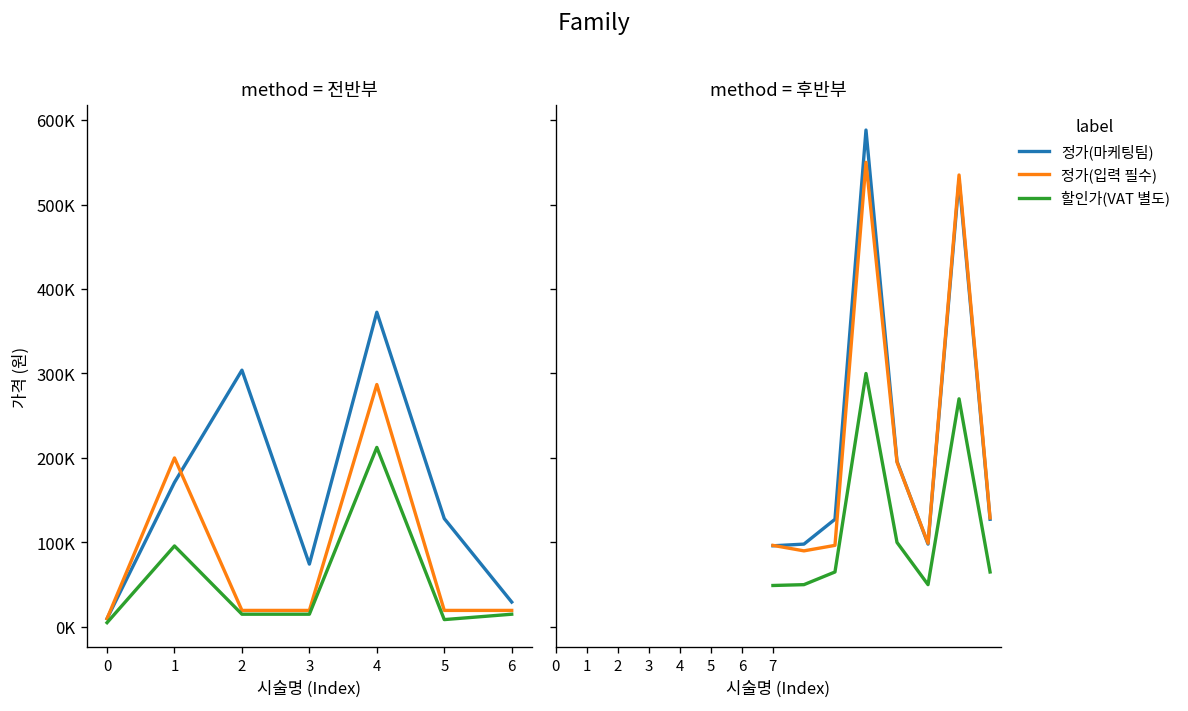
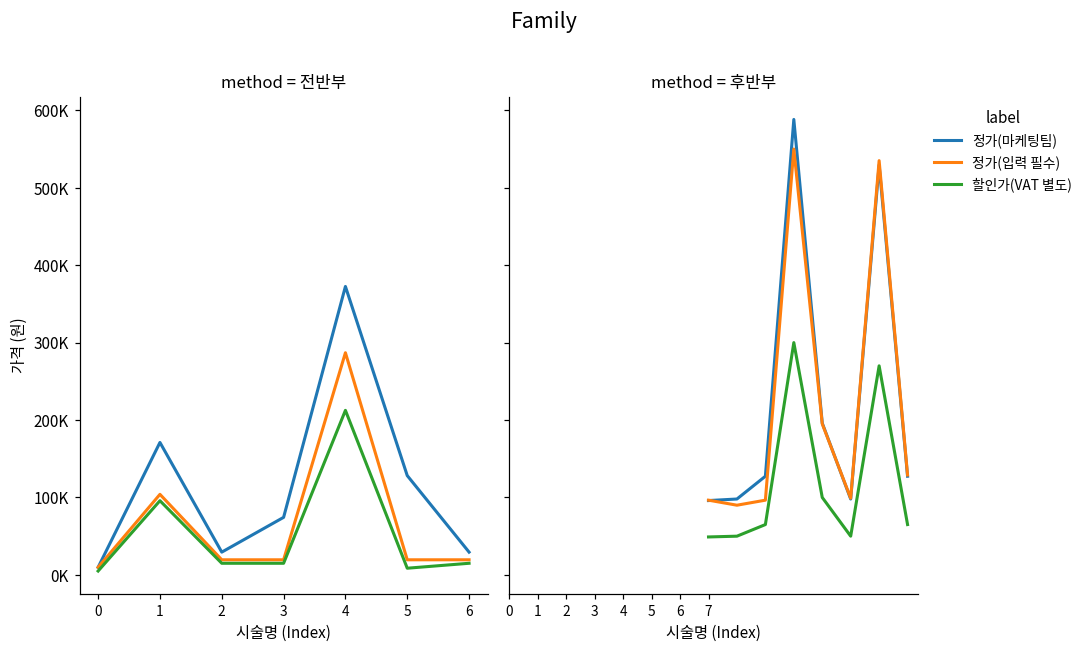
  {
    "method = 전반부": {
      "정가(마케팅팀)": {
        "1": 170000,
-       "2": 300000,
+       "2": 30000,
        "3": 70000,
        "4": 370000,
        "5": 130000,
        "6": 30000
      },
      "정가(입력 필수)": {
-       "1": 200000,
+       "1": 100000,
        "2": 20000,
        "3": 20000,
        "4": 290000,
        "5": 20000,
        "6": 20000
      },
      "할인가(VAT 별도)": {
        "0": 10000,
        "1": 100000,
        "2": 20000,
        "3": 20000,
        "4": 210000,
        "5": 10000,
        "6": 20000
      }
    }
  }
